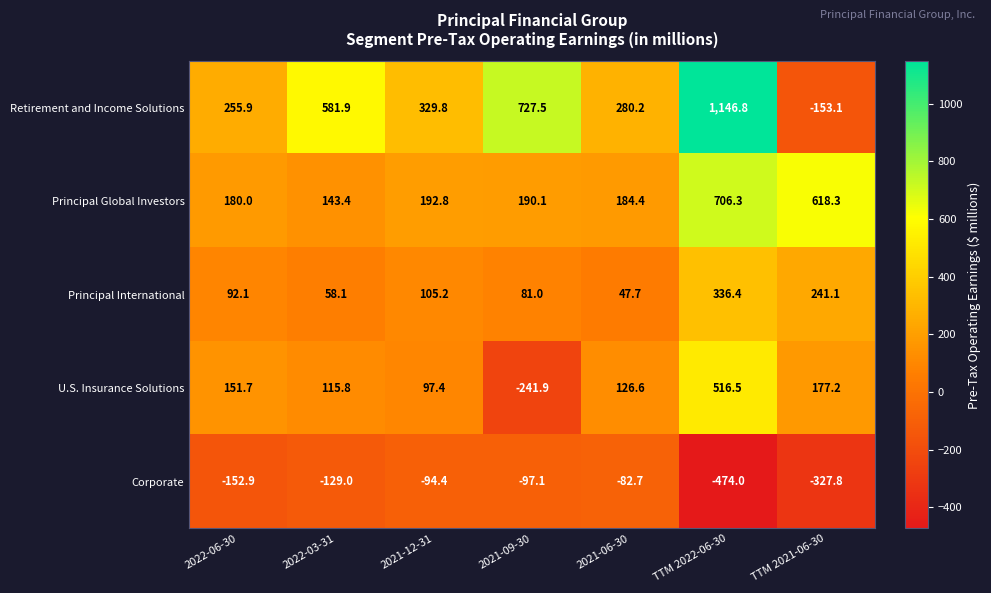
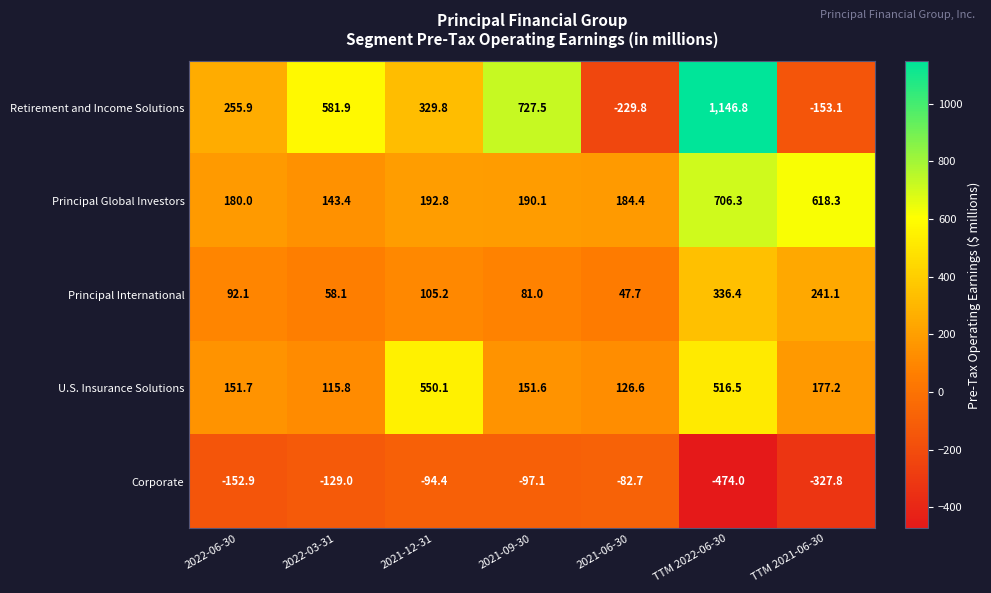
  {
    "Retirement and Income Solutions": {
      "2022-06-30": "255.9",
      "2022-03-31": "581.9",
      "2021-12-31": "329.8",
      "2021-09-30": "727.5",
-     "2021-06-30": "280.2",
+     "2021-06-30": "-229.8",
      "TTM 2022-06-30": "1,146.8",
      "TTM 2021-06-30": "-153.1"
    },
    "Principal Global Investors": {
      "2022-06-30": "180.0",
      "2022-03-31": "143.4",
      "2021-12-31": "192.8",
      "2021-09-30": "190.1",
      "2021-06-30": "184.4",
      "TTM 2022-06-30": "706.3",
      "TTM 2021-06-30": "618.3"
    },
    "Principal International": {
      "2022-06-30": "92.1",
      "2022-03-31": "58.1",
      "2021-12-31": "105.2",
      "2021-09-30": "81.0",
      "2021-06-30": "47.7",
      "TTM 2022-06-30": "336.4",
      "TTM 2021-06-30": "241.1"
    },
    "U.S. Insurance Solutions": {
      "2022-06-30": "151.7",
      "2022-03-31": "115.8",
-     "2021-12-31": "97.4",
-     "2021-09-30": "-241.9",
+     "2021-12-31": "550.1",
+     "2021-09-30": "151.6",
      "2021-06-30": "126.6",
      "TTM 2022-06-30": "516.5",
      "TTM 2021-06-30": "177.2"
    },
    "Corporate": {
      "2022-06-30": "-152.9",
      "2022-03-31": "-129.0",
      "2021-12-31": "-94.4",
      "2021-09-30": "-97.1",
      "2021-06-30": "-82.7",
      "TTM 2022-06-30": "-474.0",
      "TTM 2021-06-30": "-327.8"
    }
  }
